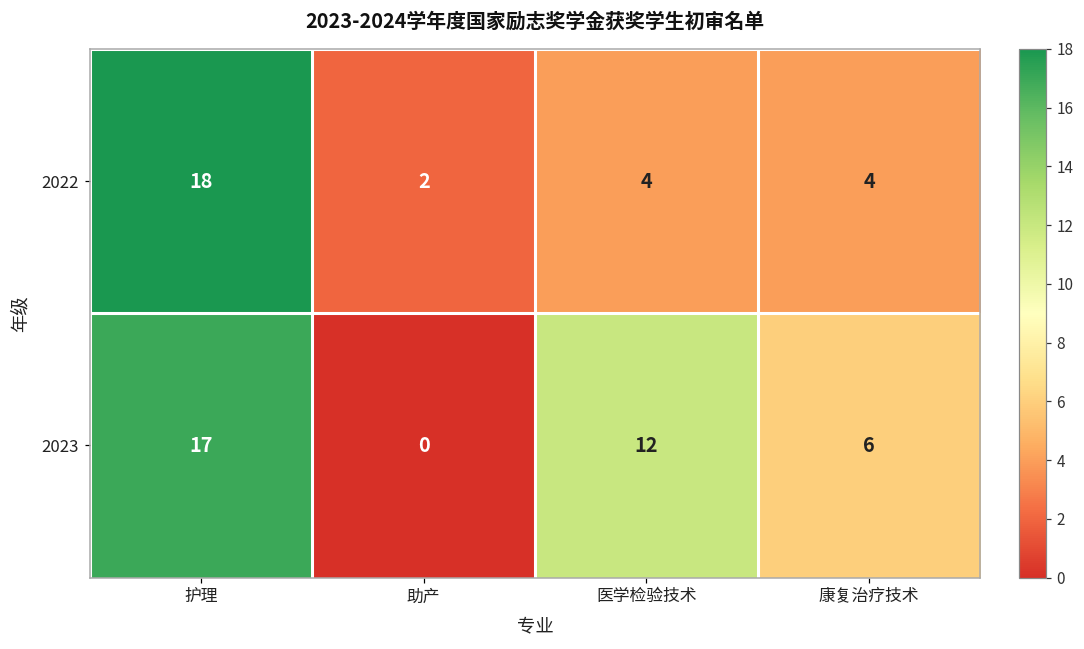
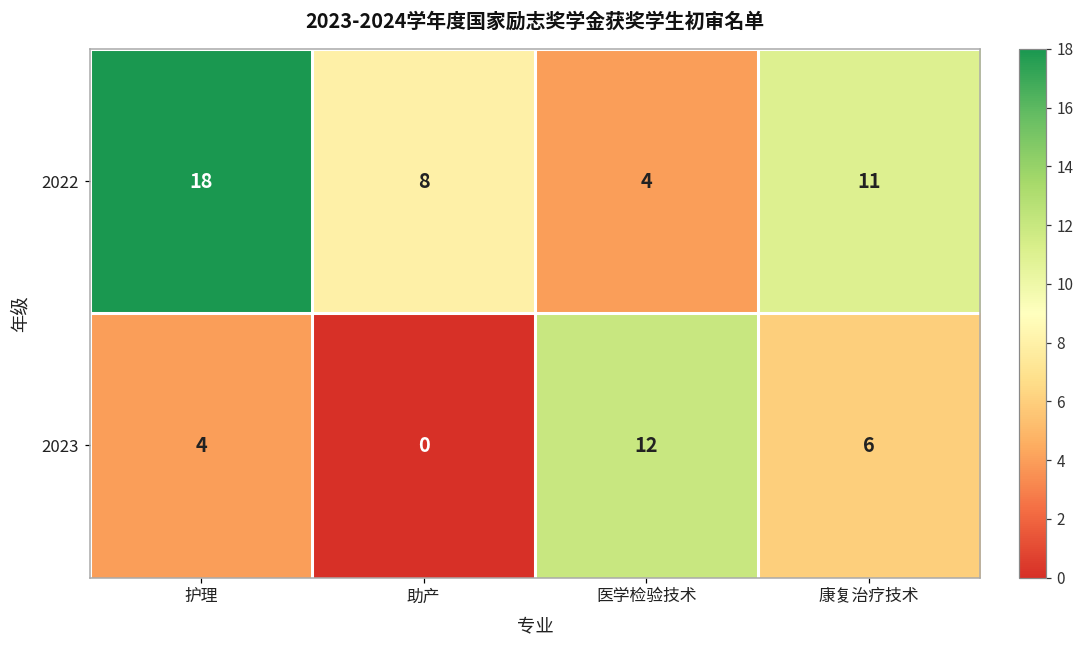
  {
    "2022": {
      "护理": 18,
-     "助产": 2,
+     "助产": 8,
      "医学检验技术": 4,
-     "康复治疗技术": 4
+     "康复治疗技术": 11
    },
    "2023": {
-     "护理": 17,
+     "护理": 4,
      "助产": 0,
      "医学检验技术": 12,
      "康复治疗技术": 6
    }
  }
